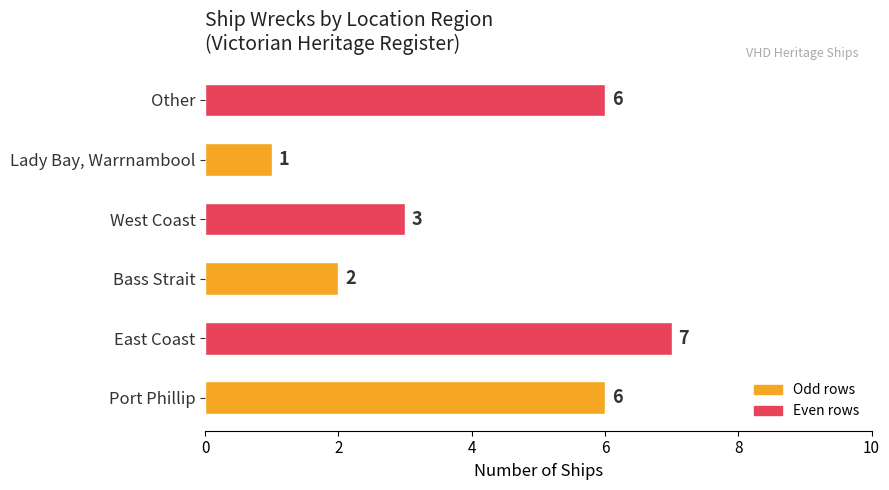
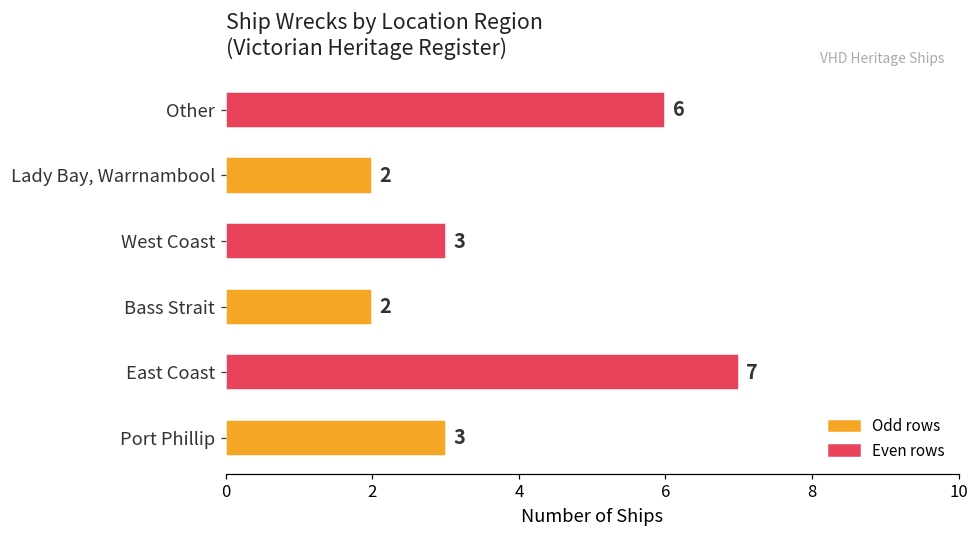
  {
    "Other": 6,
-   "Lady Bay, Warrnambool": 1,
+   "Lady Bay, Warrnambool": 2,
    "West Coast": 3,
    "Bass Strait": 2,
    "East Coast": 7,
-   "Port Phillip": 6
+   "Port Phillip": 3
  }
